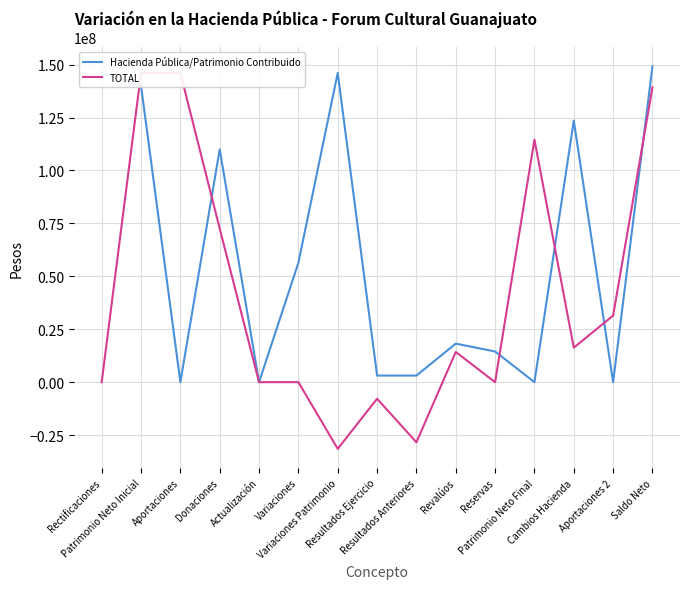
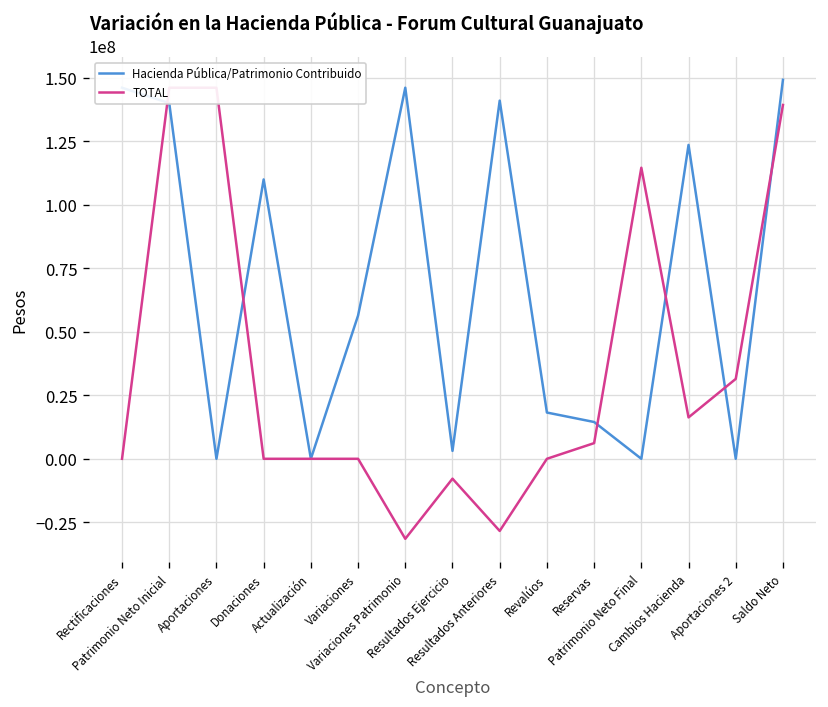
  {
    "Hacienda Pública/Patrimonio Contribuido": {
      "Aportaciones": 0,
      "Donaciones": 110000000,
      "Variaciones": 56000000,
      "Variaciones Patrimonio": 146000000,
      "Resultados Ejercicio": 3000000,
-     "Resultados Anteriores": 3000000,
+     "Resultados Anteriores": 141000000,
      "Revalúos": 18000000,
      "Reservas": 14000000,
      "Patrimonio Neto Final": 0,
      "Cambios Hacienda": 124000000,
      "Aportaciones 2": 0,
      "Saldo Neto": 149000000
    },
    "TOTAL": {
      "Rectificaciones": 0,
-     "Donaciones": 73000000,
+     "Donaciones": 0,
      "Variaciones": 0,
      "Variaciones Patrimonio": -32000000,
      "Resultados Ejercicio": -8000000,
      "Resultados Anteriores": -28000000,
-     "Revalúos": 14000000,
-     "Reservas": 0,
+     "Revalúos": 0,
+     "Reservas": 6000000,
      "Patrimonio Neto Final": 115000000,
      "Cambios Hacienda": 16000000,
      "Aportaciones 2": 31000000,
      "Saldo Neto": 139000000
    }
  }
